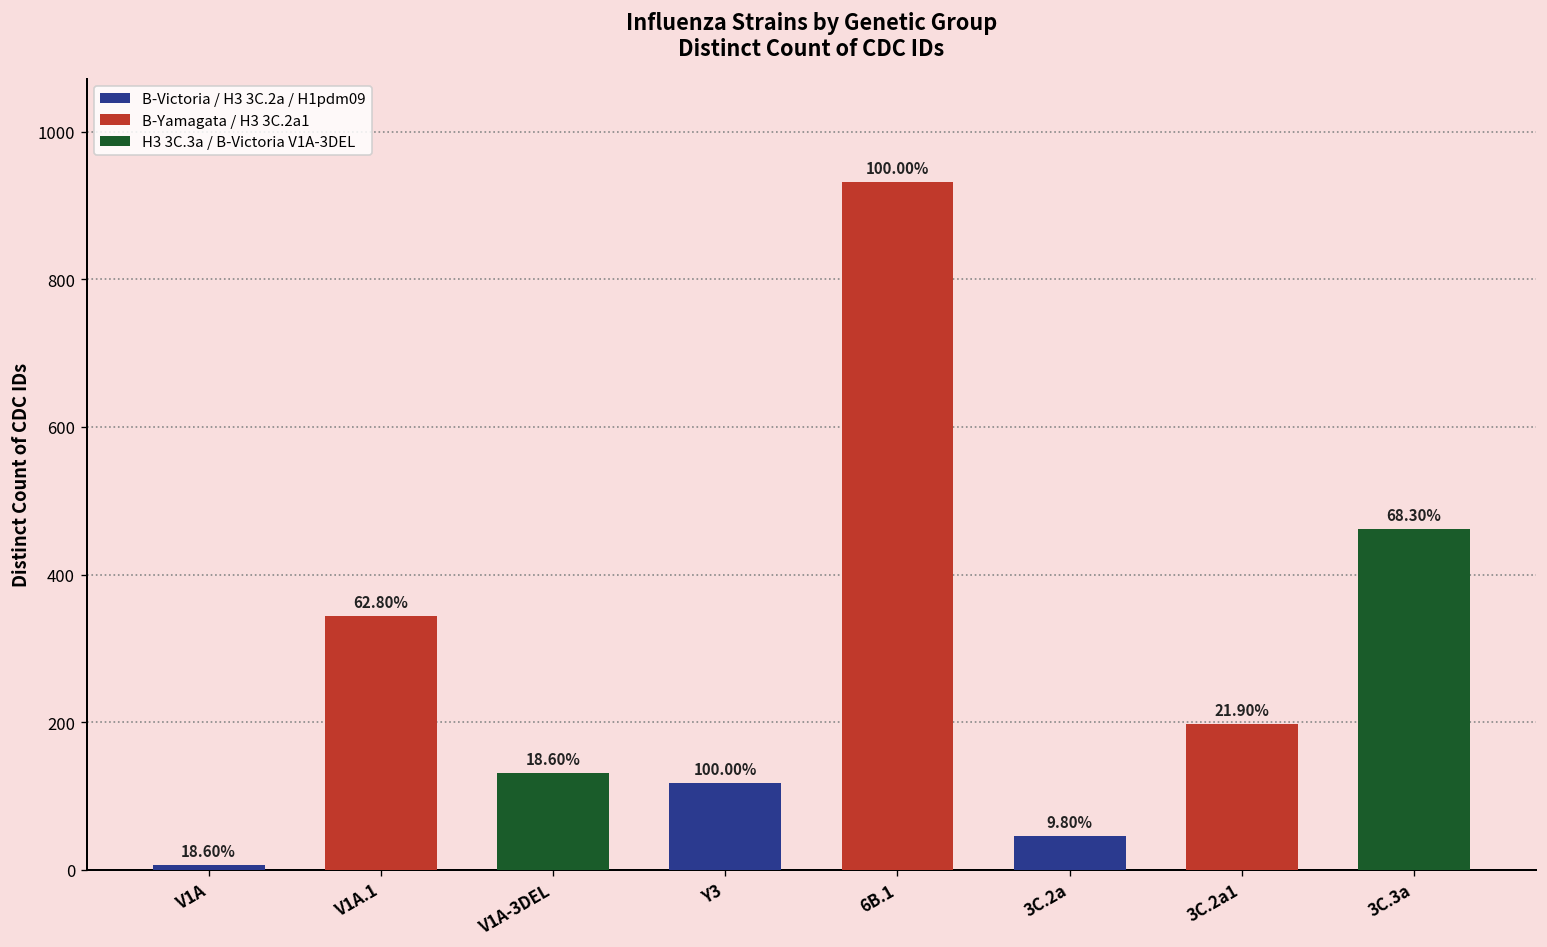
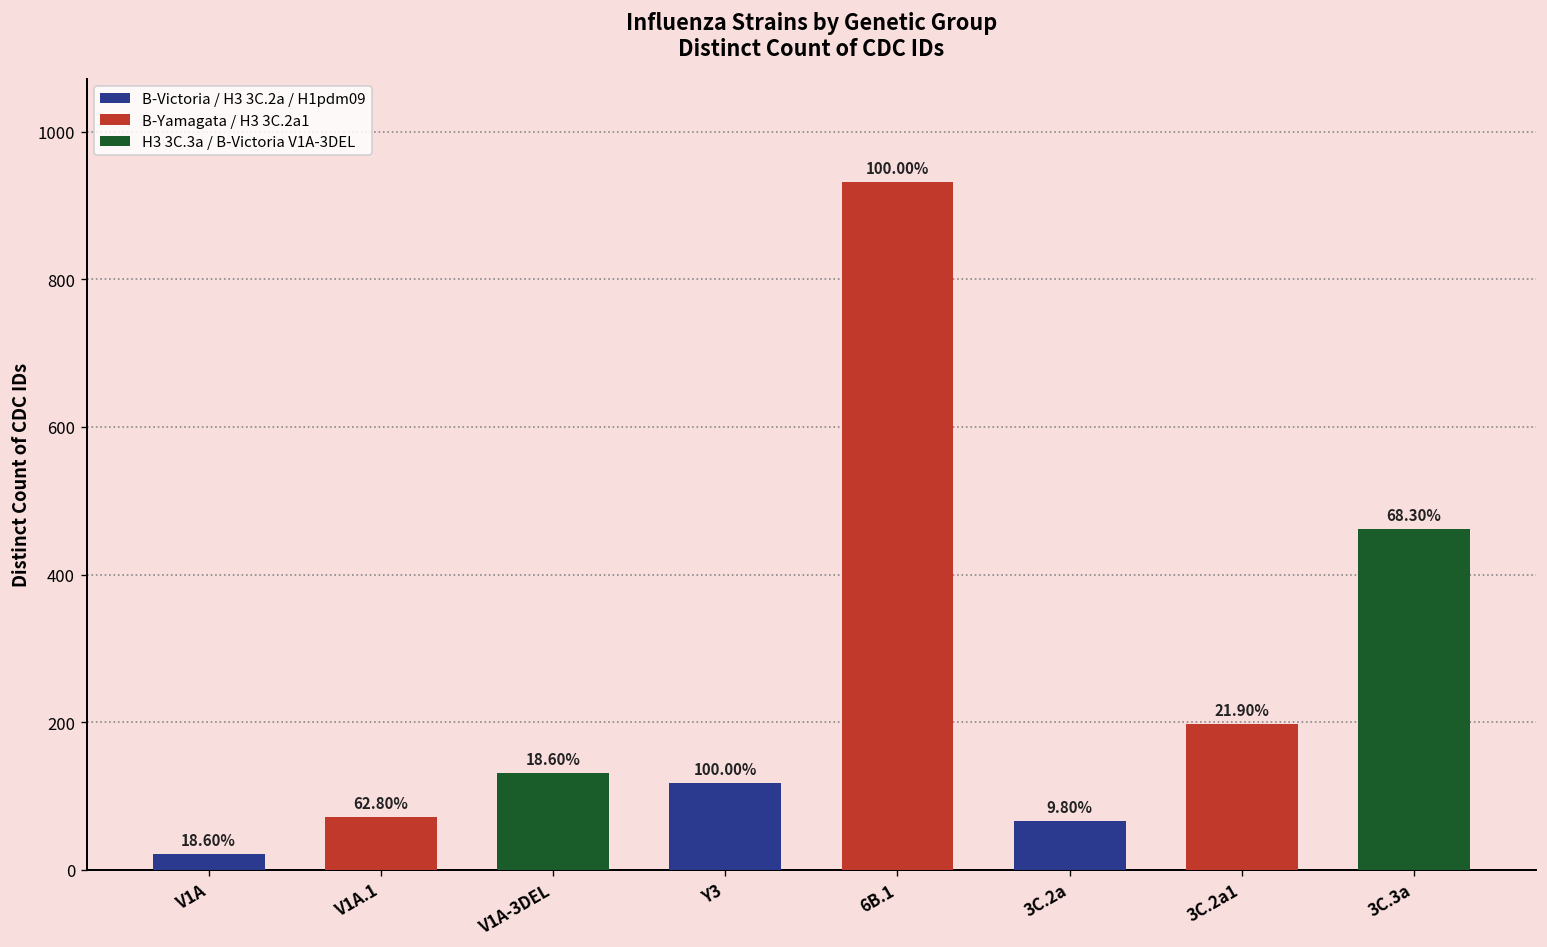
  {
-   "V1A": 10,
-   "V1A.1": 340,
-   "3C.2a": 50
+   "V1A": 20,
+   "V1A.1": 70,
+   "3C.2a": 70
  }
